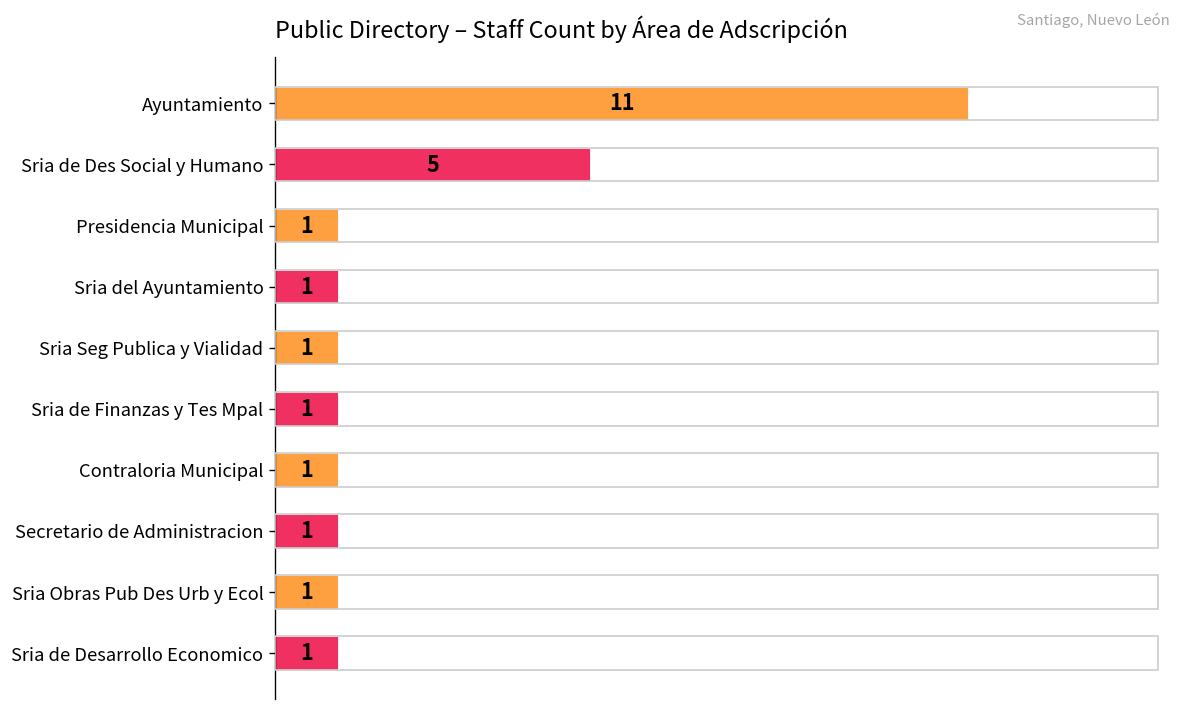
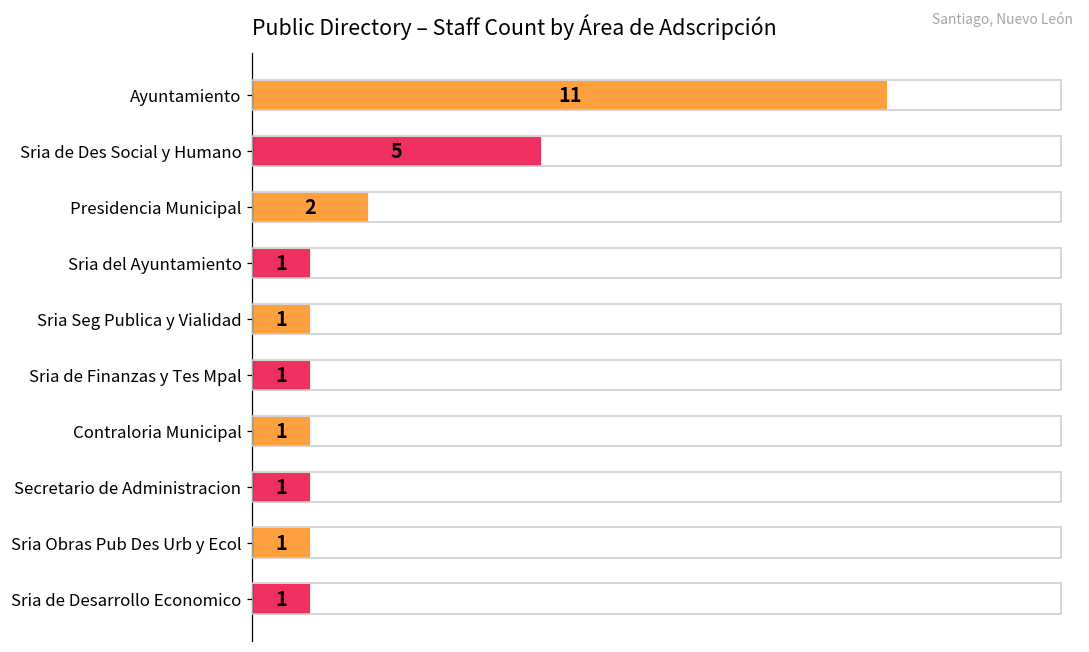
  {
    "Ayuntamiento": 11,
    "Sria de Des Social y Humano": 5,
-   "Presidencia Municipal": 1,
+   "Presidencia Municipal": 2,
    "Sria del Ayuntamiento": 1,
    "Sria Seg Publica y Vialidad": 1,
    "Sria de Finanzas y Tes Mpal": 1,
    "Contraloria Municipal": 1,
    "Secretario de Administracion": 1,
    "Sria Obras Pub Des Urb y Ecol": 1,
    "Sria de Desarrollo Economico": 1
  }
